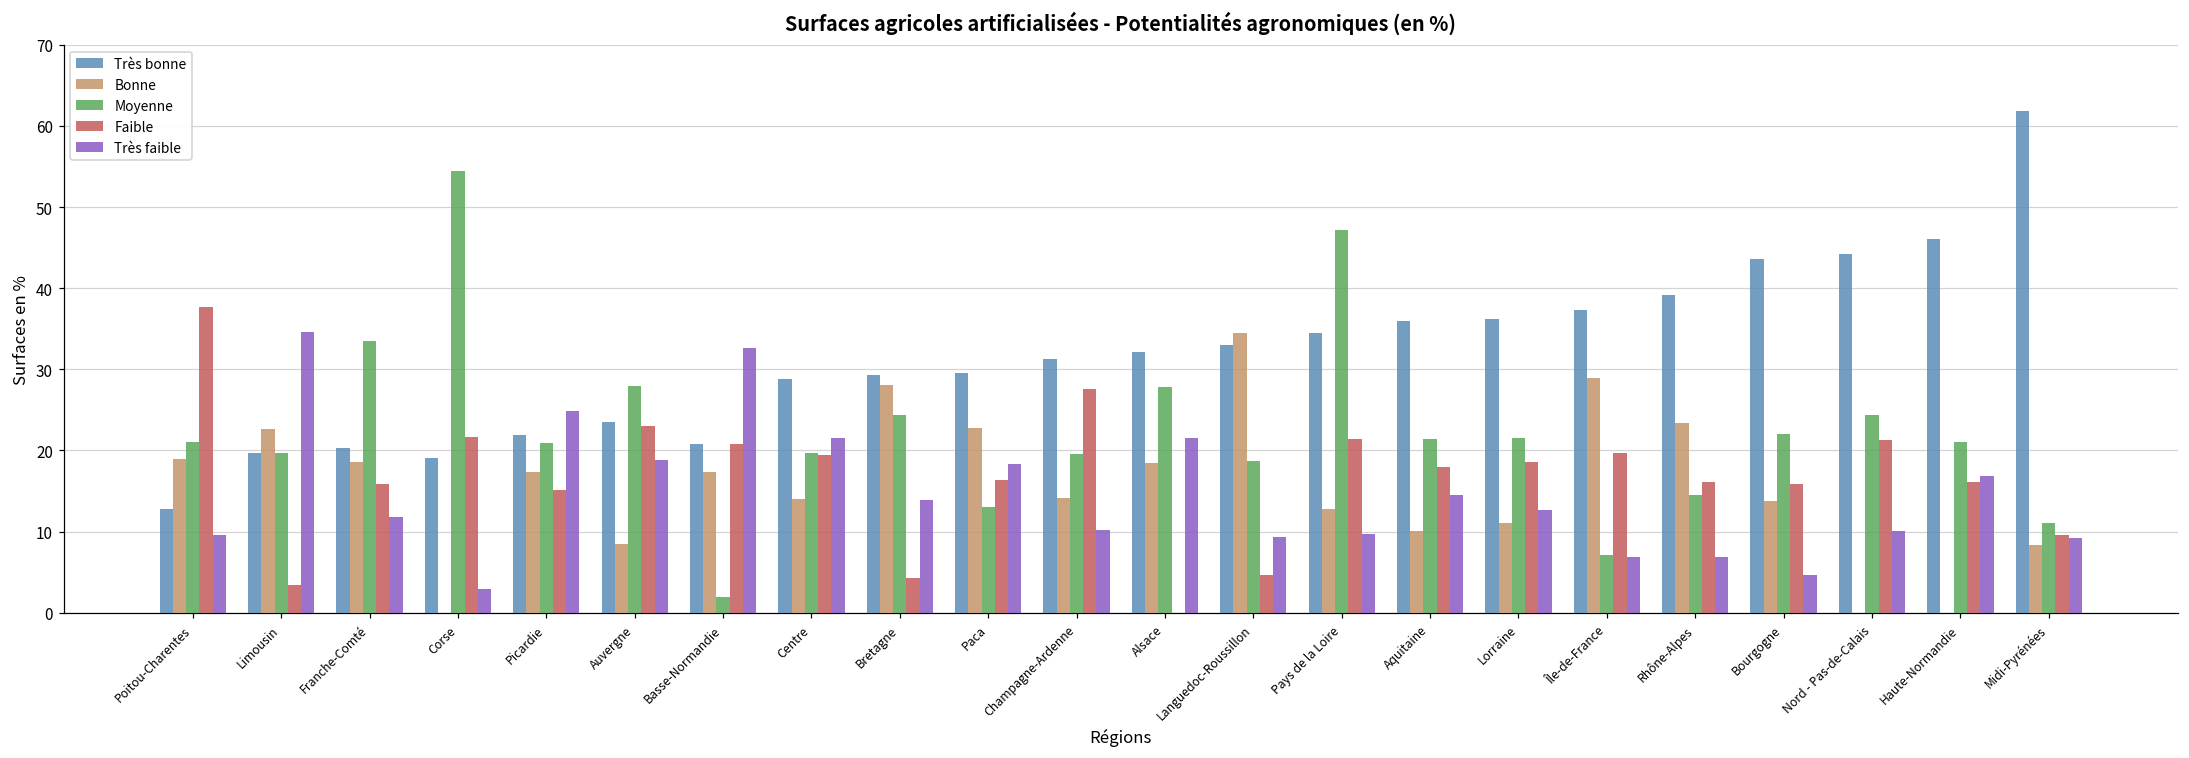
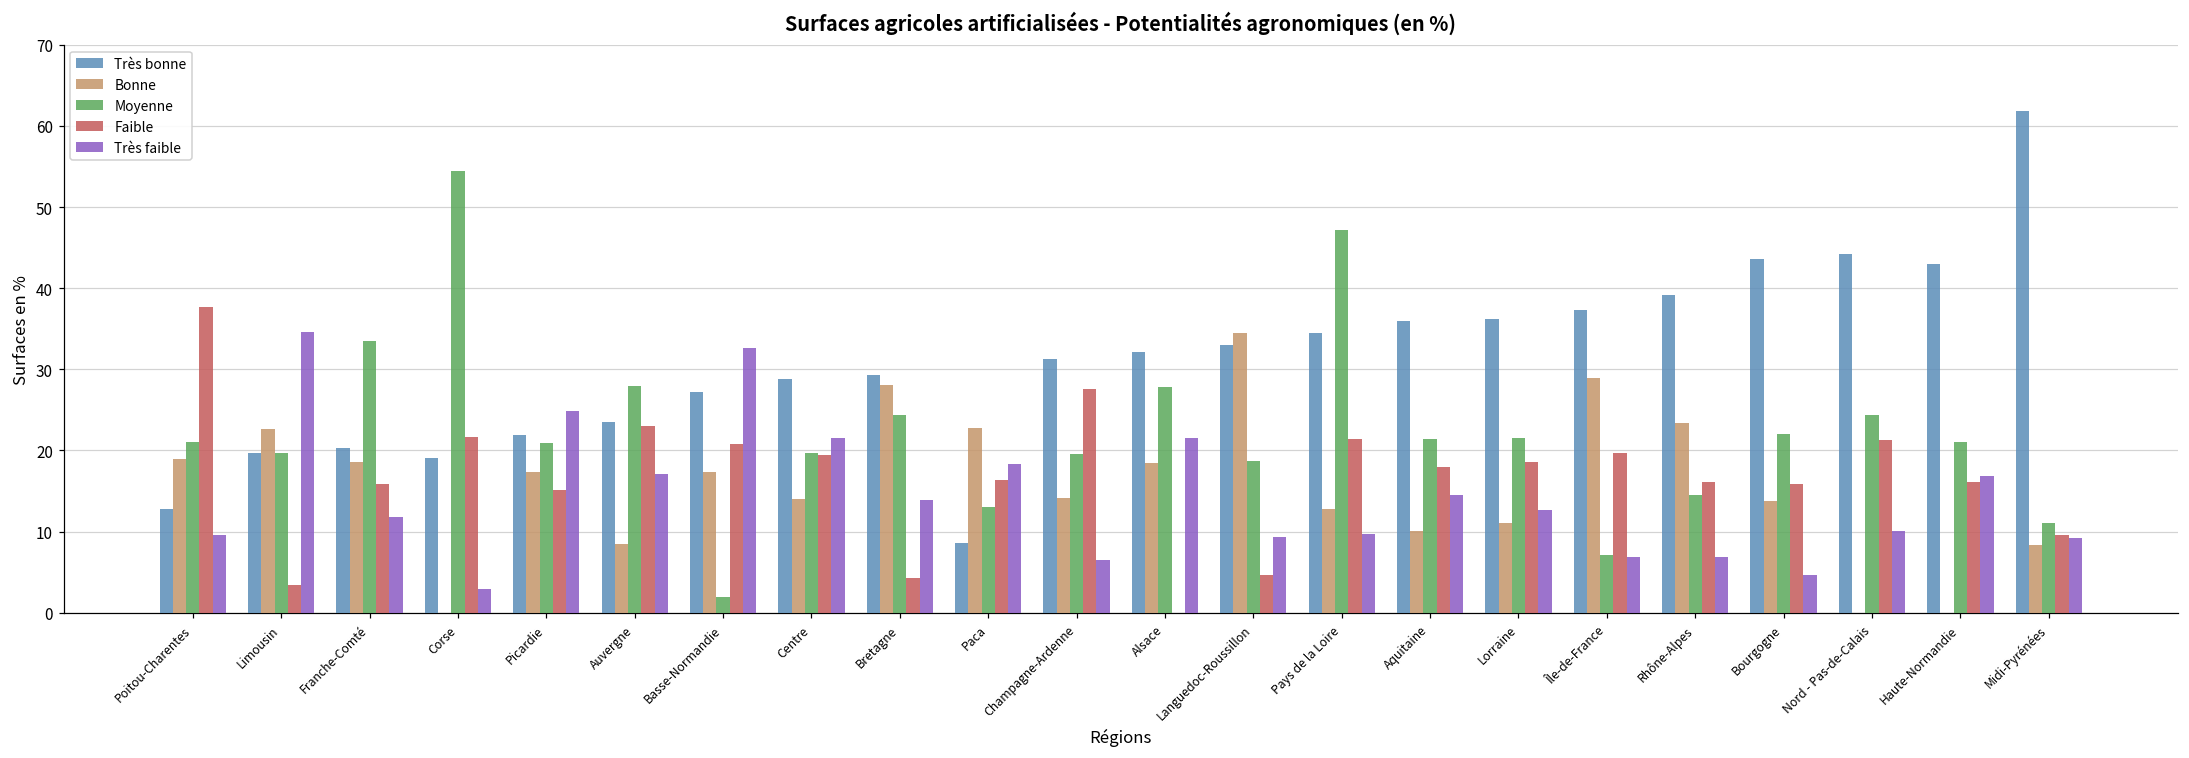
  {
    "Très bonne": {
      "Poitou-Charentes": 13,
      "Limousin": 20,
      "Franche-Comté": 20,
      "Corse": 19,
      "Picardie": 22,
      "Auvergne": 23,
-     "Basse-Normandie": 21,
+     "Basse-Normandie": 27,
      "Centre": 29,
      "Bretagne": 29,
-     "Paca": 30,
+     "Paca": 9,
      "Champagne-Ardenne": 31,
      "Alsace": 32,
      "Languedoc-Roussillon": 33,
      "Pays de la Loire": 35,
      "Aquitaine": 36,
      "Lorraine": 36,
      "Île-de-France": 37,
      "Rhône-Alpes": 39,
      "Bourgogne": 44,
      "Nord - Pas-de-Calais": 44,
-     "Haute-Normandie": 46,
+     "Haute-Normandie": 43,
      "Midi-Pyrénées": 62
    },
    "Moyenne": {
      "Poitou-Charentes": 21,
      "Limousin": 20,
      "Franche-Comté": 33,
      "Corse": 54,
      "Picardie": 21,
      "Auvergne": 28,
      "Basse-Normandie": 2,
      "Centre": 20,
      "Bretagne": 24,
      "Paca": 13,
      "Champagne-Ardenne": 20,
      "Alsace": 28,
      "Languedoc-Roussillon": 19,
      "Pays de la Loire": 47,
      "Aquitaine": 21,
      "Lorraine": 21,
      "Île-de-France": 7,
      "Rhône-Alpes": 15,
      "Bourgogne": 22,
      "Nord - Pas-de-Calais": 24,
      "Haute-Normandie": 21,
      "Midi-Pyrénées": 11
    },
    "Très faible": {
      "Poitou-Charentes": 10,
      "Limousin": 35,
      "Franche-Comté": 12,
      "Corse": 3,
      "Picardie": 25,
-     "Auvergne": 19,
+     "Auvergne": 17,
      "Basse-Normandie": 33,
      "Centre": 22,
      "Bretagne": 14,
      "Paca": 18,
-     "Champagne-Ardenne": 10,
+     "Champagne-Ardenne": 7,
      "Alsace": 22,
      "Languedoc-Roussillon": 9,
      "Pays de la Loire": 10,
      "Aquitaine": 14,
      "Lorraine": 13,
      "Île-de-France": 7,
      "Rhône-Alpes": 7,
      "Bourgogne": 5,
      "Nord - Pas-de-Calais": 10,
      "Haute-Normandie": 17,
      "Midi-Pyrénées": 9
    }
  }
